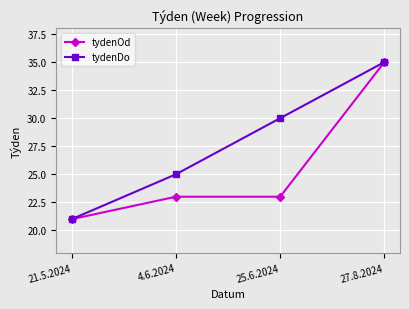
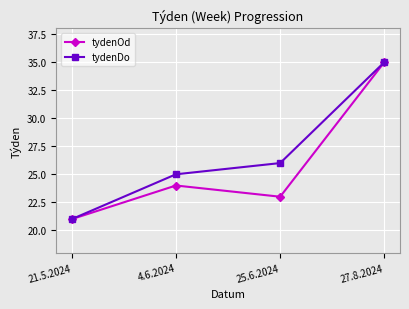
  {
    "tydenOd": {
-     "4.6.2024": 23,
+     "4.6.2024": 24,
      "25.6.2024": 23
    },
    "tydenDo": {
      "4.6.2024": 25,
-     "25.6.2024": 30
+     "25.6.2024": 26
    }
  }
